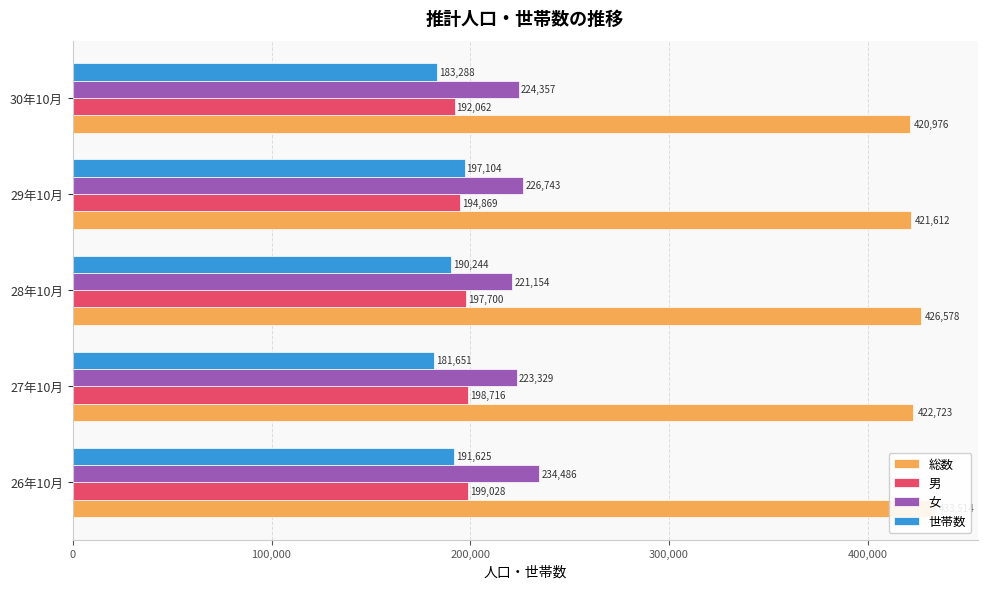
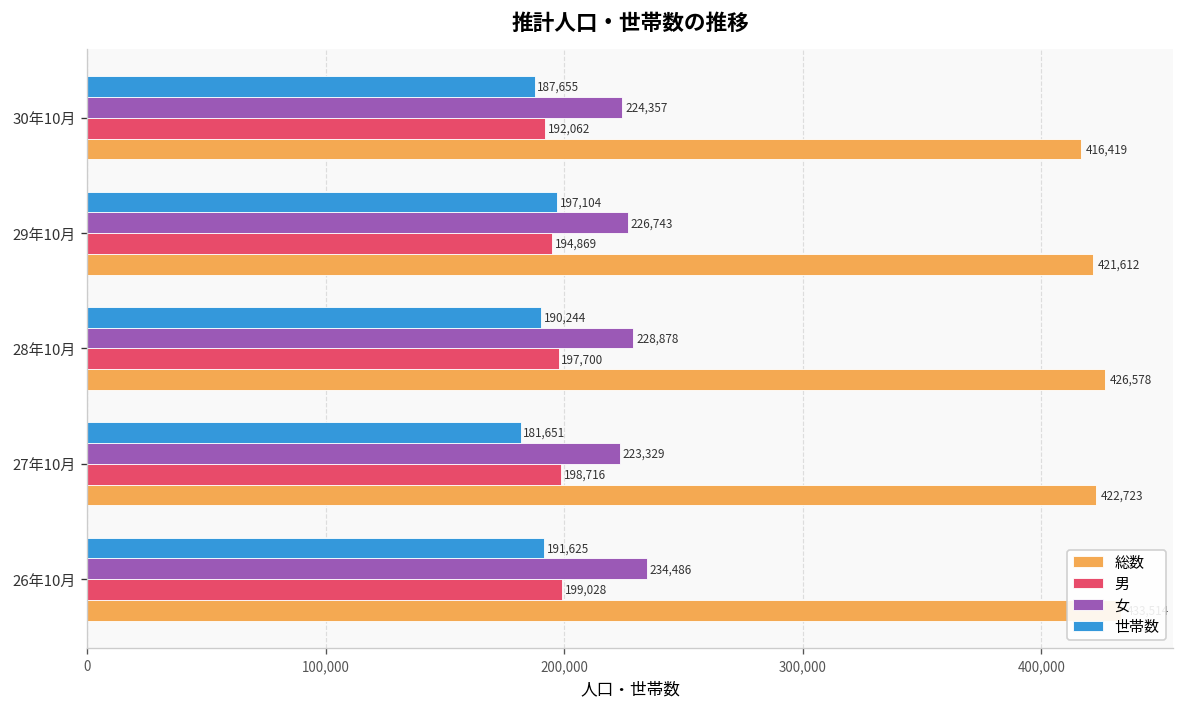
  {
    "総数": {
-     "30年10月": "420,976",
+     "30年10月": "416,419",
      "29年10月": "421,612",
      "28年10月": "426,578",
      "27年10月": "422,723"
    },
    "男": {
      "30年10月": "192,062",
      "29年10月": "194,869",
      "28年10月": "197,700",
      "27年10月": "198,716",
      "26年10月": "199,028"
    },
    "女": {
      "30年10月": "224,357",
      "29年10月": "226,743",
-     "28年10月": "221,154",
+     "28年10月": "228,878",
      "27年10月": "223,329",
      "26年10月": "234,486"
    },
    "世帯数": {
-     "30年10月": "183,288",
+     "30年10月": "187,655",
      "29年10月": "197,104",
      "28年10月": "190,244",
      "27年10月": "181,651",
      "26年10月": "191,625"
    }
  }
